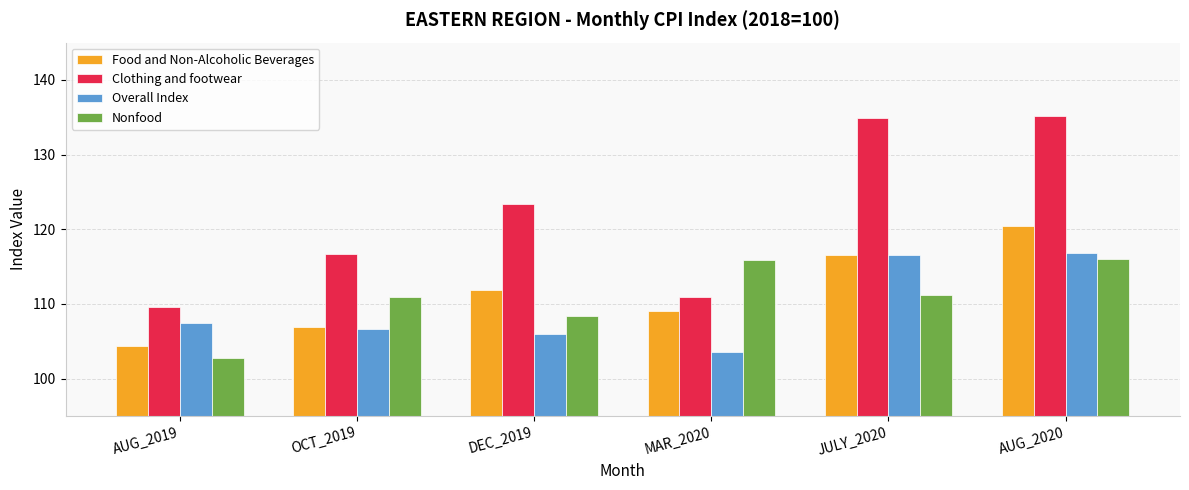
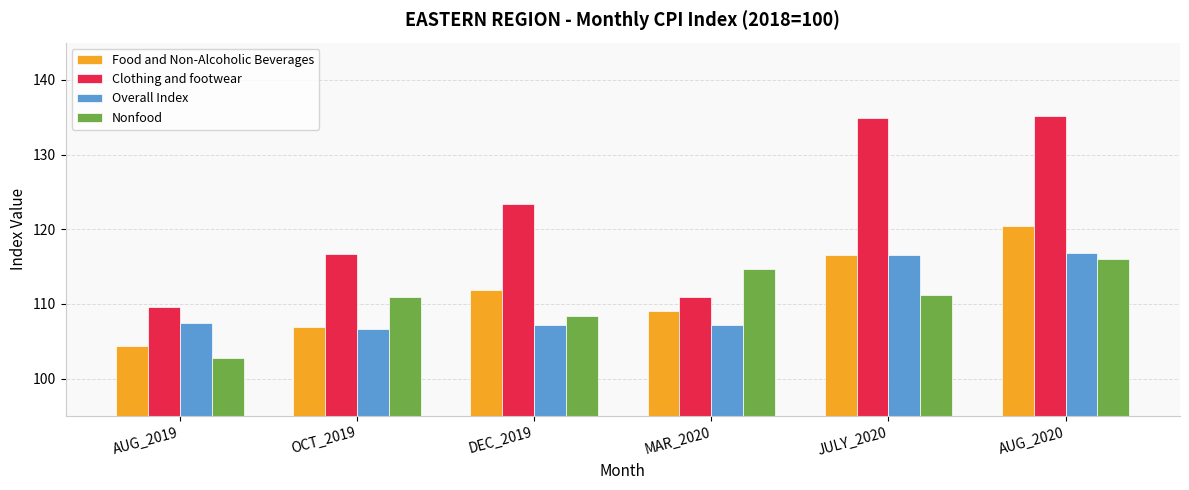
  {
    "Food and Non-Alcoholic Beverages": {
      "AUG_2019": 104,
      "OCT_2019": 107,
      "DEC_2019": 112,
      "MAR_2020": 109,
      "JULY_2020": 117,
      "AUG_2020": 120
    },
    "Clothing and footwear": {
      "AUG_2019": 110,
      "OCT_2019": 117,
      "DEC_2019": 123,
      "MAR_2020": 111,
      "JULY_2020": 135,
      "AUG_2020": 135
    },
    "Overall Index": {
      "AUG_2019": 107,
      "OCT_2019": 107,
-     "DEC_2019": 106,
-     "MAR_2020": 104,
+     "DEC_2019": 107,
+     "MAR_2020": 107,
      "JULY_2020": 117,
      "AUG_2020": 117
    },
    "Nonfood": {
      "AUG_2019": 103,
      "OCT_2019": 111,
      "DEC_2019": 108,
-     "MAR_2020": 116,
+     "MAR_2020": 115,
      "JULY_2020": 111,
      "AUG_2020": 116
    }
  }
